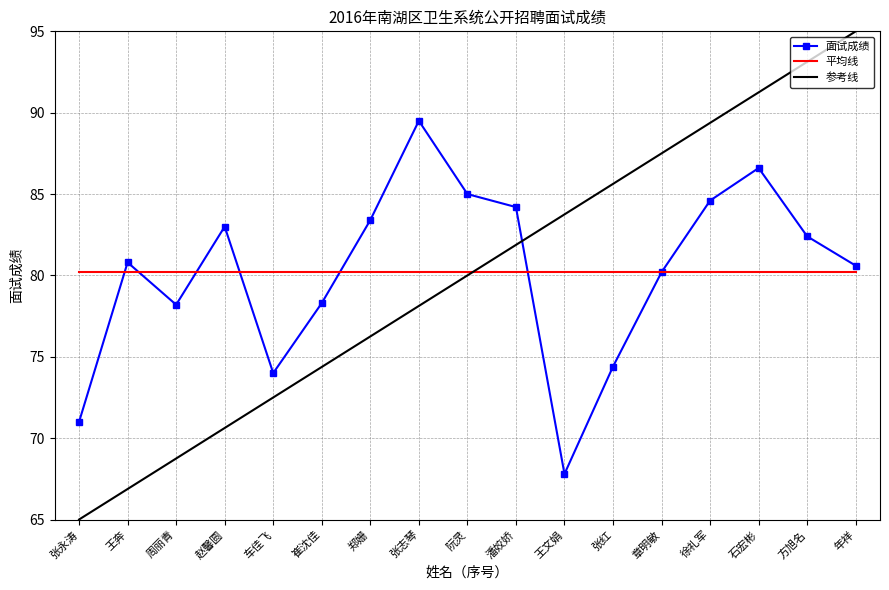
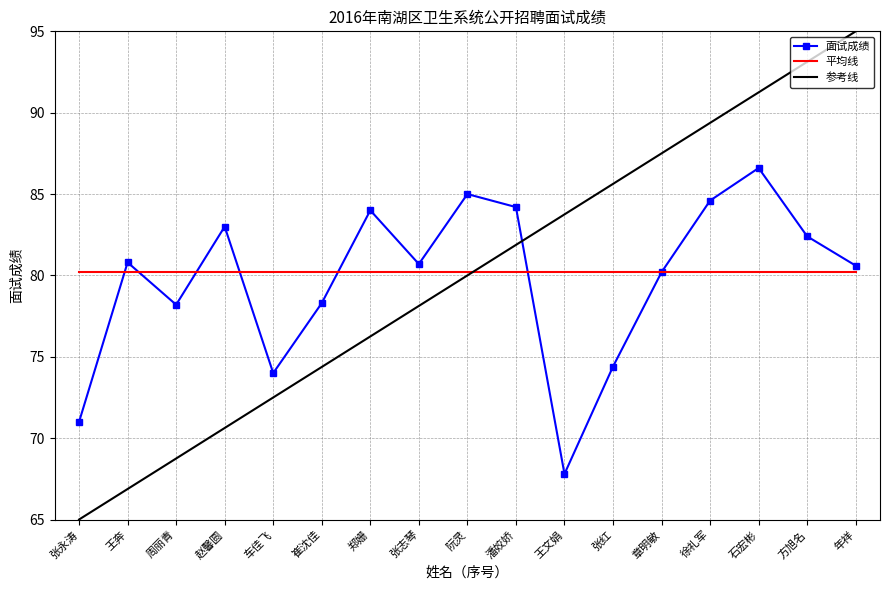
  {
    "面试成绩": {
      "张永涛": 71.0,
      "王奔": 80.8,
      "周丽青": 78.2,
      "赵馨圆": 83.0,
      "车佳飞": 74.0,
      "崔沈佳": 78.3,
-     "郑姗": 83.4,
-     "张志琴": 89.5,
+     "郑姗": 84.0,
+     "张志琴": 80.7,
      "阮灵": 85.0,
      "潘姣娇": 84.2,
      "王文娟": 67.8,
      "张红": 74.4,
      "徐礼军": 84.6,
      "石宏彬": 86.6,
      "方旭名": 82.4,
      "年祥": 80.6
    },
    "平均线": {
      "张永涛": 80.2,
      "王奔": 80.2,
      "周丽青": 80.2,
      "赵馨圆": 80.2,
      "车佳飞": 80.2,
      "崔沈佳": 80.2,
      "郑姗": 80.2,
      "张志琴": 80.2,
      "阮灵": 80.2,
      "潘姣娇": 80.2,
      "王文娟": 80.2,
      "张红": 80.2,
      "徐礼军": 80.2,
      "石宏彬": 80.2,
      "方旭名": 80.2,
      "年祥": 80.2
    },
    "参考线": {
      "张永涛": 65.0,
      "王奔": 66.9,
      "周丽青": 68.8,
      "赵馨圆": 70.6,
      "车佳飞": 72.5,
      "崔沈佳": 74.4,
      "郑姗": 76.3,
      "张志琴": 78.1,
      "阮灵": 80.0,
      "潘姣娇": 81.9,
      "王文娟": 83.8,
      "张红": 85.6,
      "章明敏": 87.5,
      "徐礼军": 89.4,
      "石宏彬": 91.3,
      "年祥": 95.0
    }
  }
